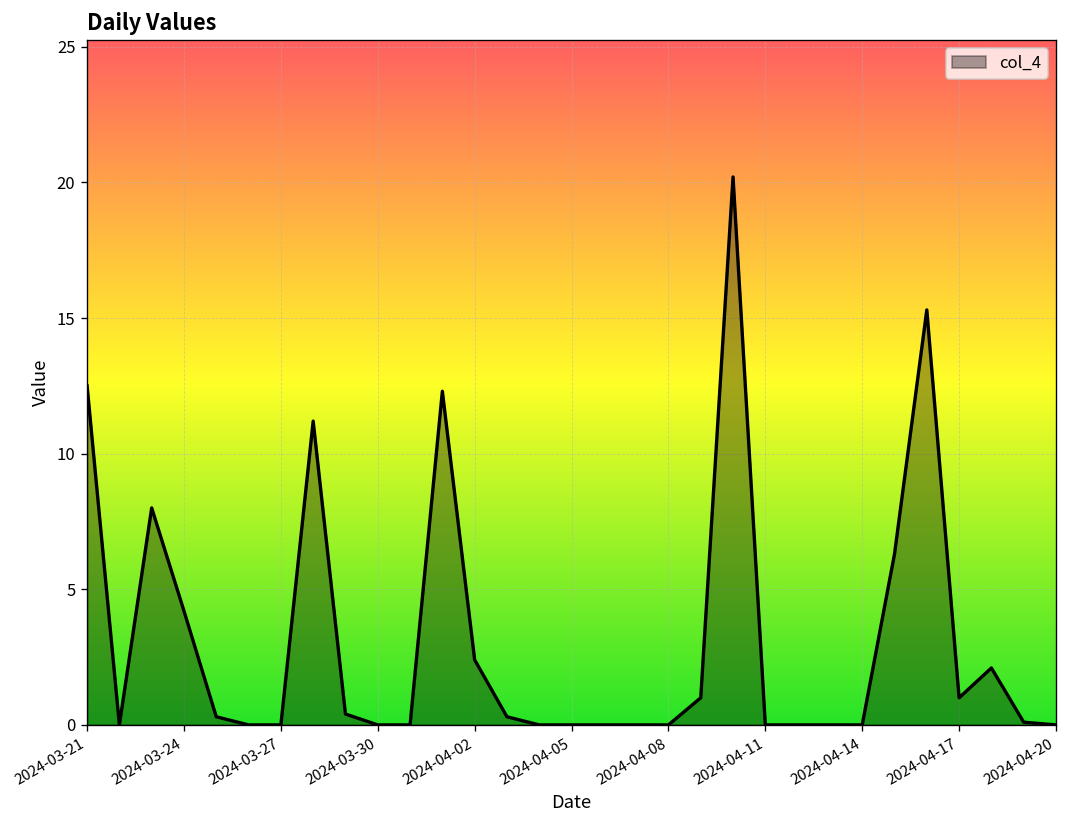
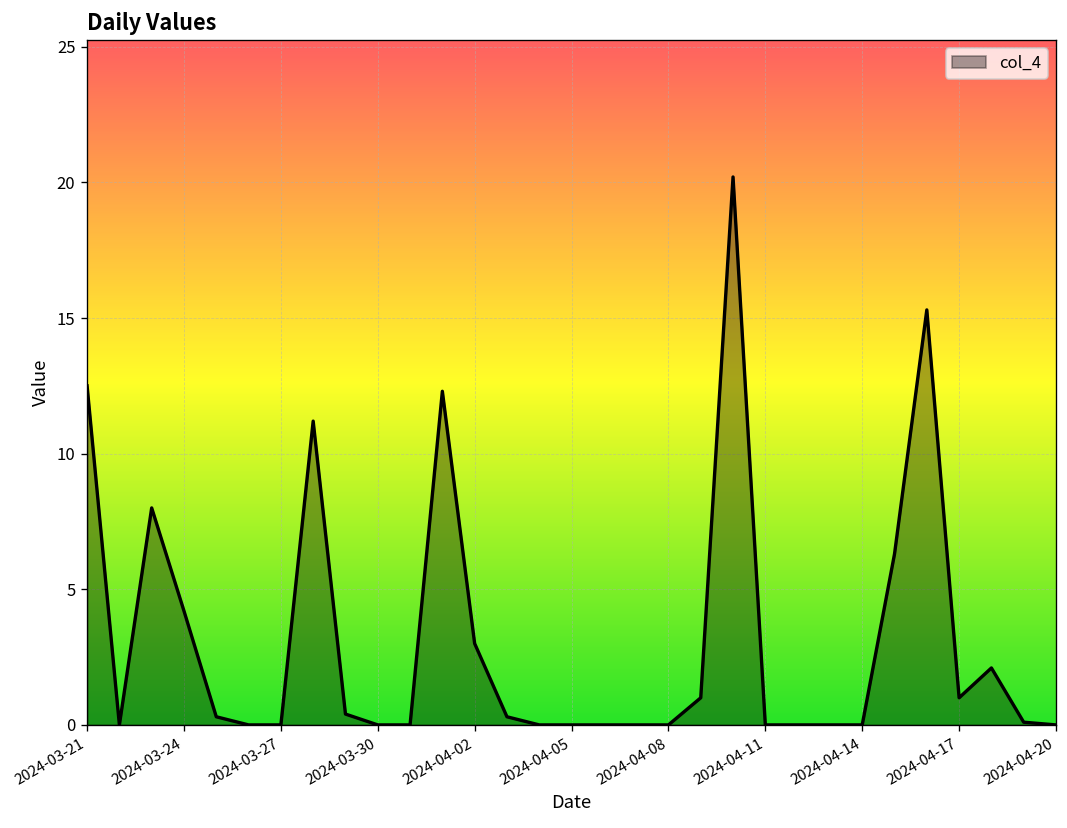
  {
    "2024-03-21": 12.5,
    "2024-03-24": 4.2,
    "2024-03-27": 0.0,
    "2024-03-30": 0.0,
-   "2024-04-02": 2.4,
+   "2024-04-02": 3.0,
    "2024-04-05": 0.0,
    "2024-04-08": 0.0,
    "2024-04-11": 0.0,
    "2024-04-14": 0.0,
    "2024-04-17": 1.0,
    "2024-04-20": 0.0
  }
